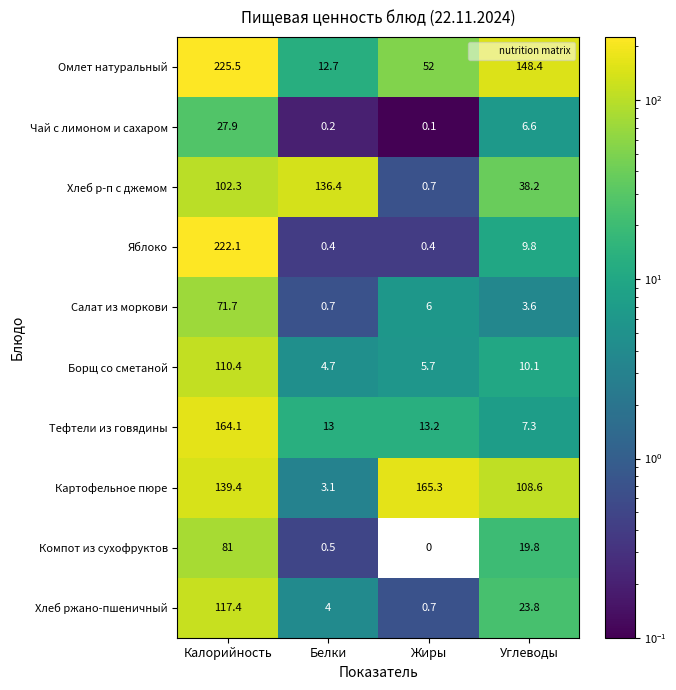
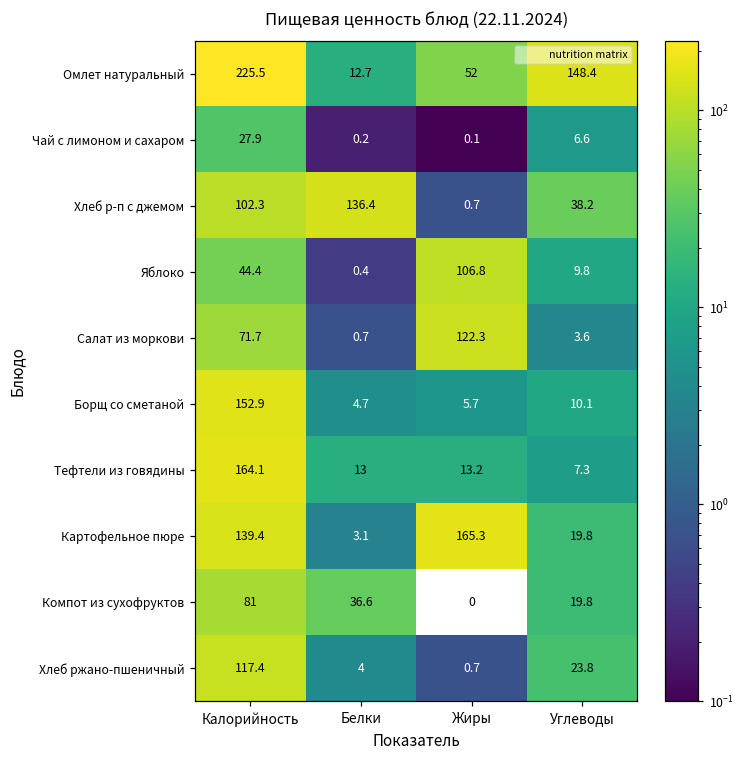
  {
    "Омлет натуральный": {
      "Калорийность": 225.5,
      "Белки": 12.7,
      "Жиры": 52,
      "Углеводы": 148.4
    },
    "Чай с лимоном и сахаром": {
      "Калорийность": 27.9,
      "Белки": 0.2,
      "Жиры": 0.1,
      "Углеводы": 6.6
    },
    "Хлеб р-п с джемом": {
      "Калорийность": 102.3,
      "Белки": 136.4,
      "Жиры": 0.7,
      "Углеводы": 38.2
    },
    "Яблоко": {
-     "Калорийность": 222.1,
+     "Калорийность": 44.4,
      "Белки": 0.4,
-     "Жиры": 0.4,
+     "Жиры": 106.8,
      "Углеводы": 9.8
    },
    "Салат из моркови": {
      "Калорийность": 71.7,
      "Белки": 0.7,
-     "Жиры": 6,
+     "Жиры": 122.3,
      "Углеводы": 3.6
    },
    "Борщ со сметаной": {
-     "Калорийность": 110.4,
+     "Калорийность": 152.9,
      "Белки": 4.7,
      "Жиры": 5.7,
      "Углеводы": 10.1
    },
    "Тефтели из говядины": {
      "Калорийность": 164.1,
      "Белки": 13,
      "Жиры": 13.2,
      "Углеводы": 7.3
    },
    "Картофельное пюре": {
      "Калорийность": 139.4,
      "Белки": 3.1,
      "Жиры": 165.3,
-     "Углеводы": 108.6
+     "Углеводы": 19.8
    },
    "Компот из сухофруктов": {
      "Калорийность": 81,
-     "Белки": 0.5,
+     "Белки": 36.6,
      "Жиры": 0,
      "Углеводы": 19.8
    },
    "Хлеб ржано-пшеничный": {
      "Калорийность": 117.4,
      "Белки": 4,
      "Жиры": 0.7,
      "Углеводы": 23.8
    }
  }
